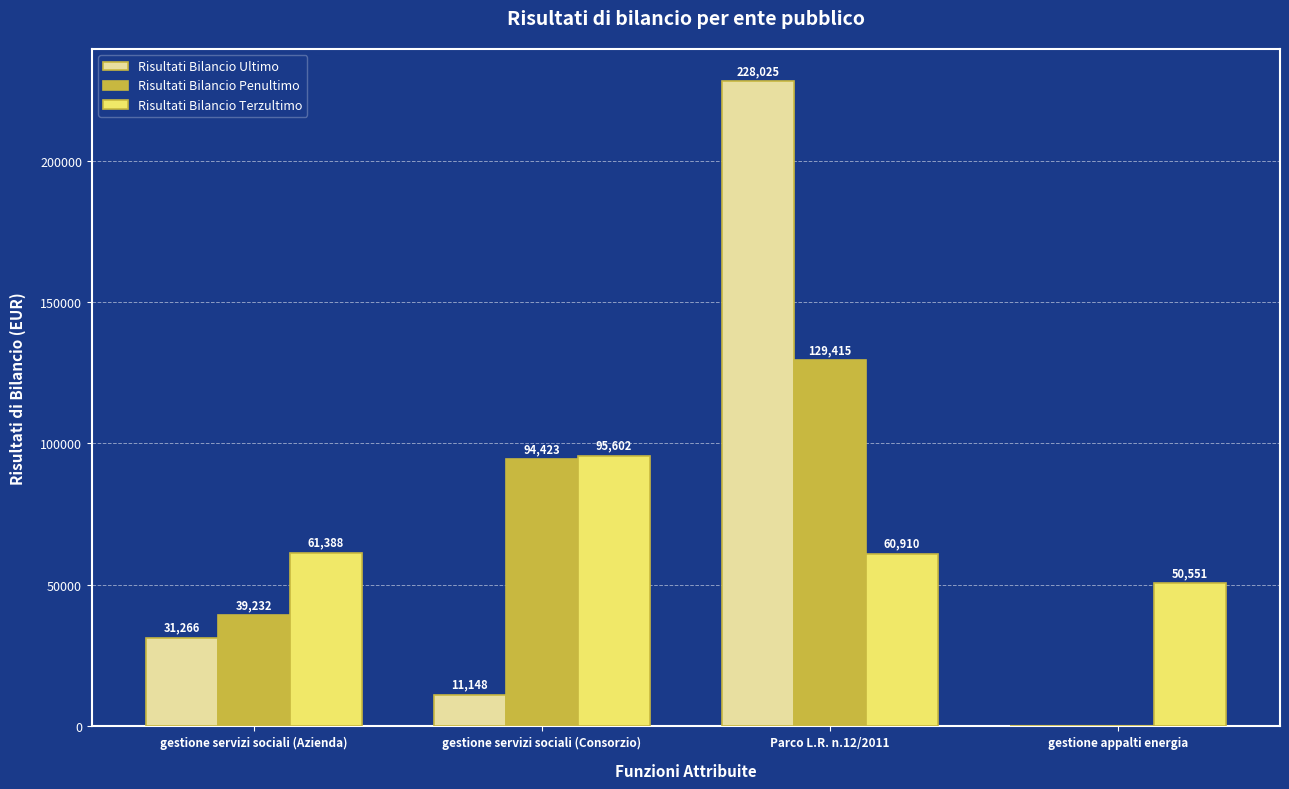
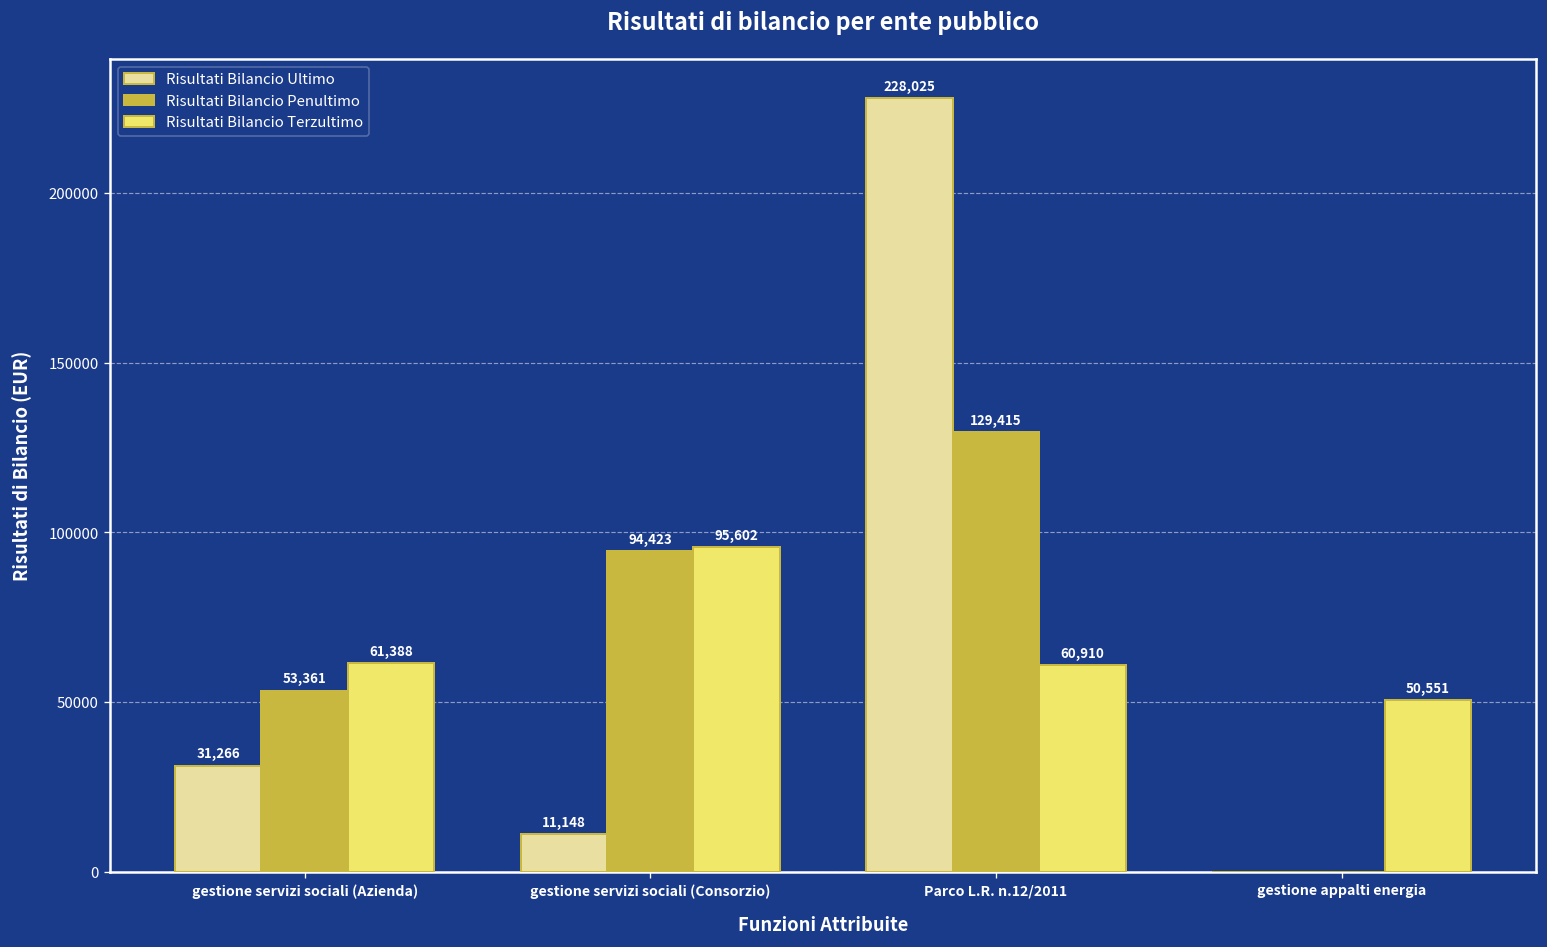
  {
    "Risultati Bilancio Penultimo": {
-     "gestione servizi sociali (Azienda)": "39,232",
+     "gestione servizi sociali (Azienda)": "53,361",
      "gestione servizi sociali (Consorzio)": "94,423",
      "Parco L.R. n.12/2011": "129,415"
    }
  }
